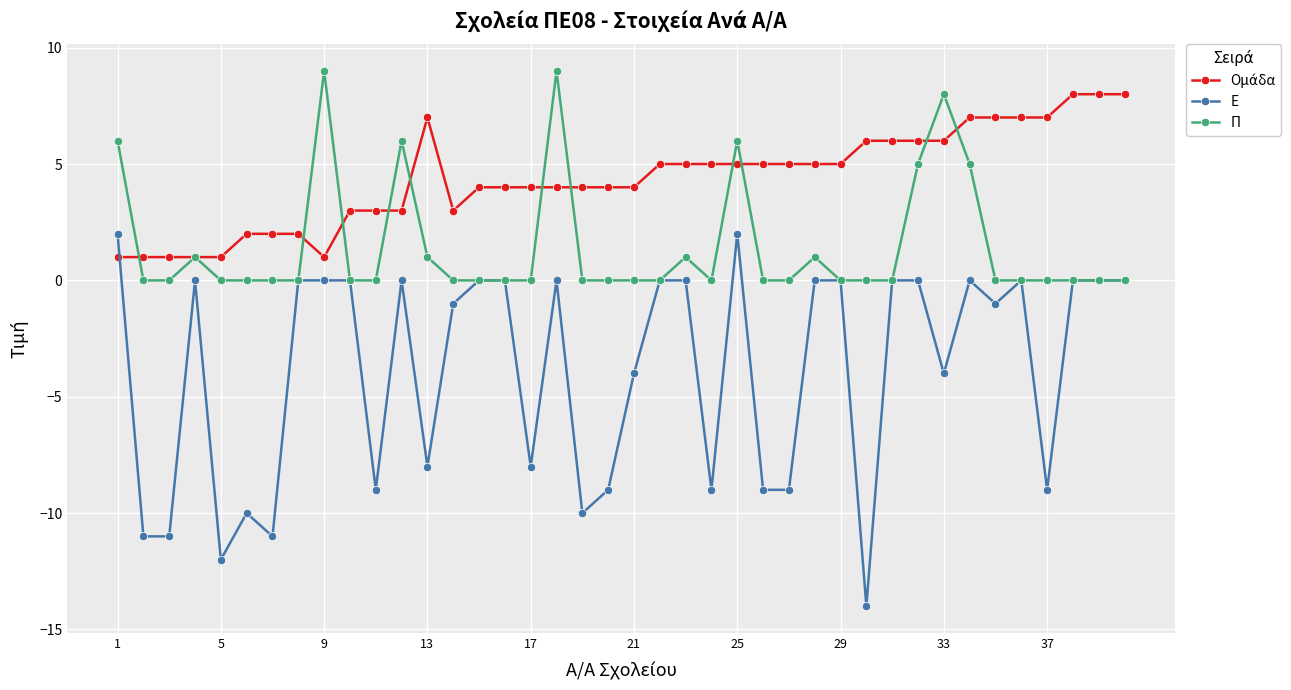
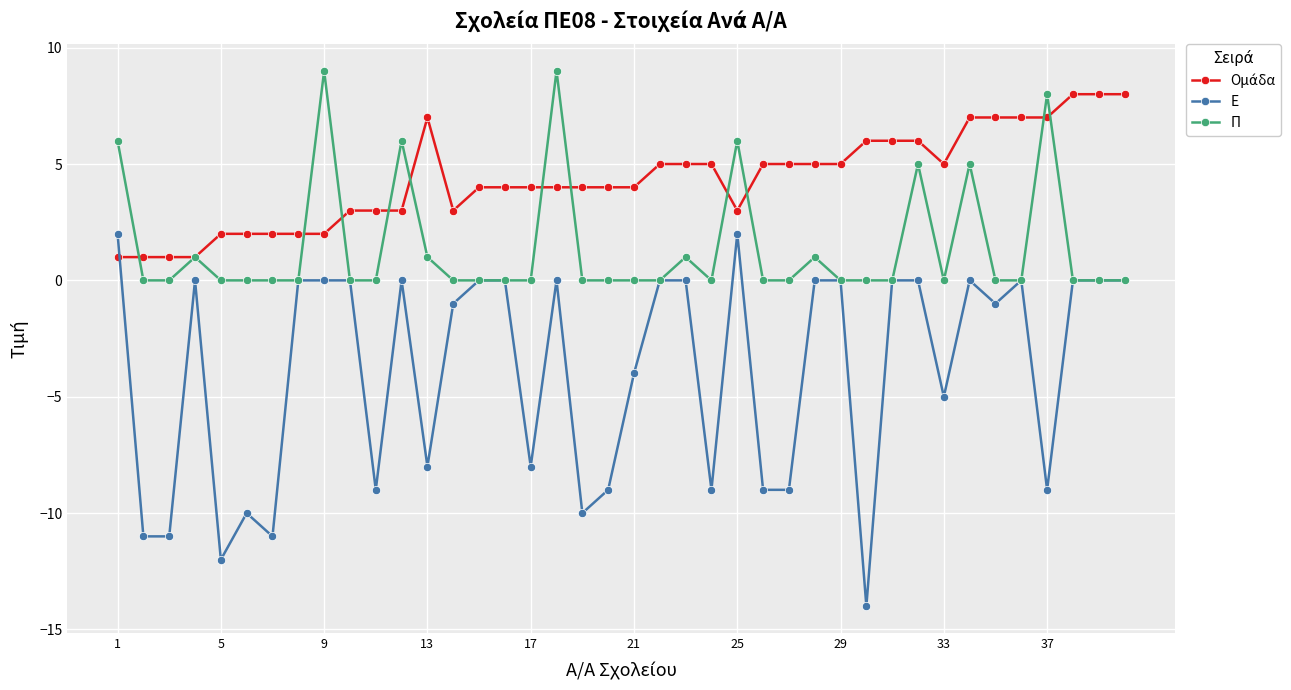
  {
    "Ομάδα": {
      "1": 1,
-     "5": 1,
-     "9": 1,
+     "5": 2,
+     "9": 2,
      "13": 7,
      "17": 4,
      "21": 4,
-     "25": 5,
+     "25": 3,
      "29": 5,
-     "33": 6,
+     "33": 5,
      "37": 7
    },
    "Ε": {
      "1": 2,
      "5": -12,
      "9": 0,
      "13": -8,
      "17": -8,
      "21": -4,
      "25": 2,
-     "33": -4,
+     "33": -5,
      "37": -9
    },
    "Π": {
      "1": 6,
      "5": 0,
      "9": 9,
      "13": 1,
      "17": 0,
      "21": 0,
      "25": 6,
-     "33": 8,
-     "37": 0
+     "33": 0,
+     "37": 8
    }
  }
